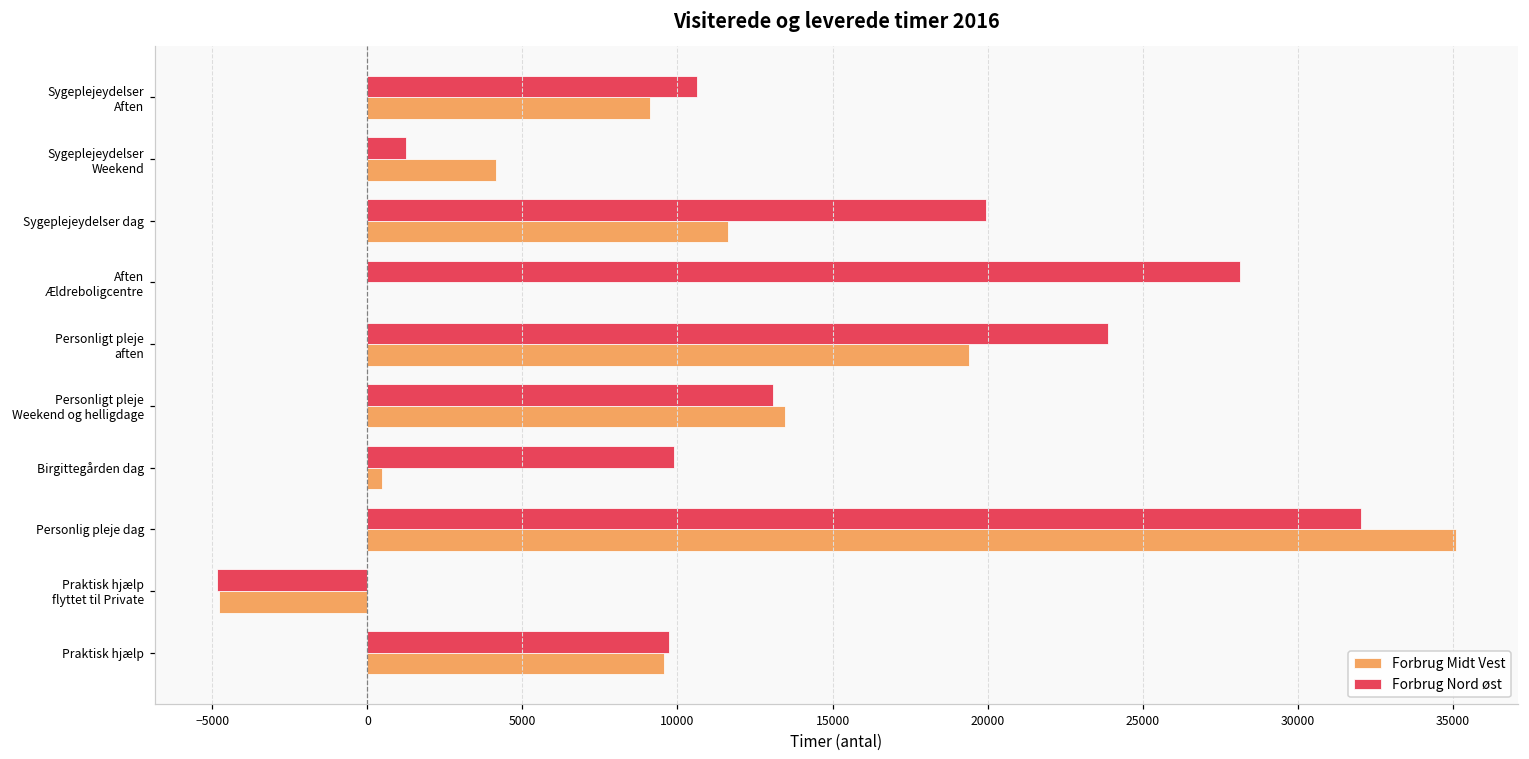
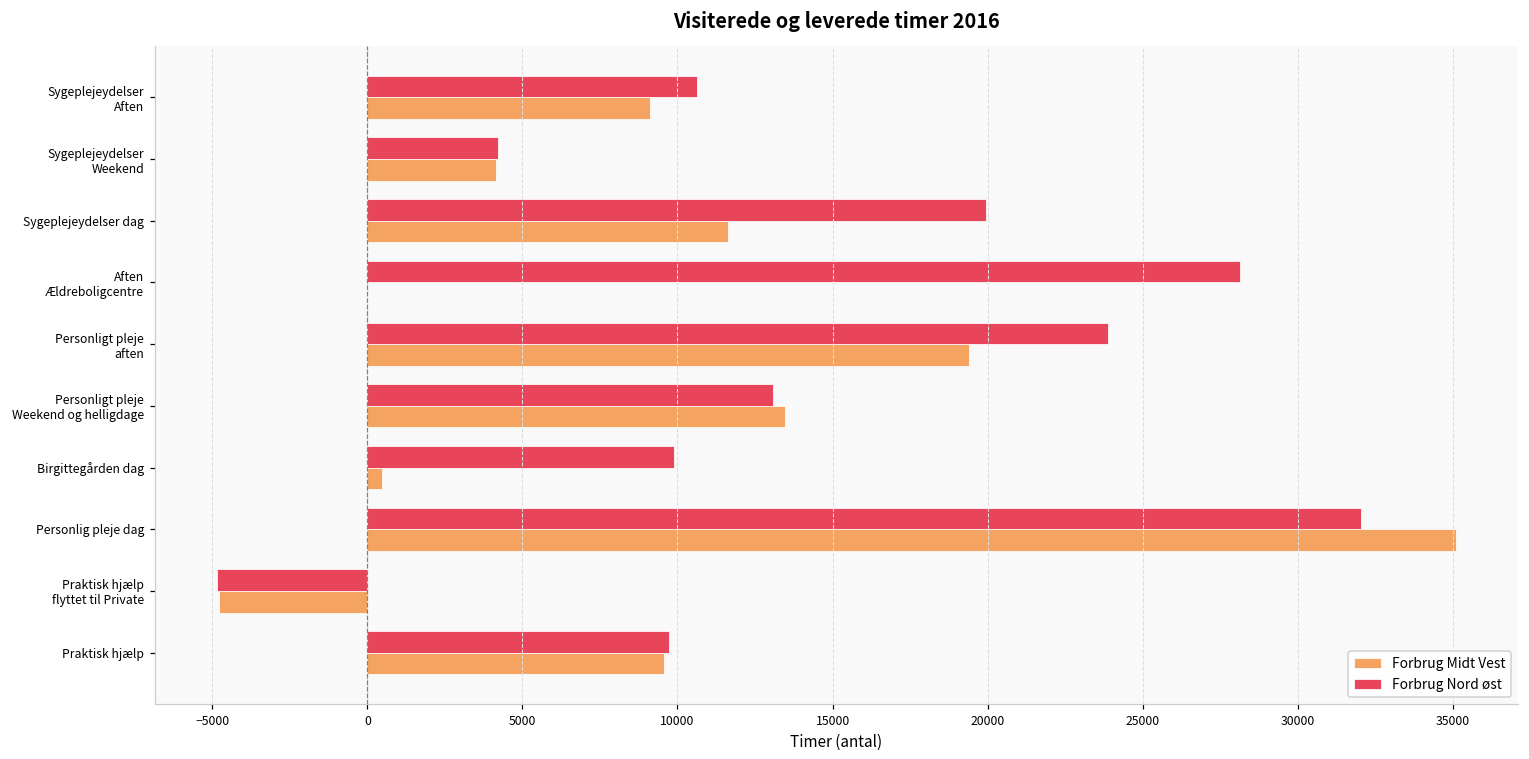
  {
    "Forbrug Midt Vest": {
      "Sygeplejeydelser Aften": 9100,
      "Sygeplejeydelser Weekend": 4200,
      "Sygeplejeydelser dag": 11600,
      "Aften Ældreboligcentre": 0,
      "Personligt pleje aften": 19400,
      "Personligt pleje Weekend og helligdage": 13500,
      "Birgittegården dag": 500,
      "Personlig pleje dag": 35100,
      "Praktisk hjælp flyttet til Private": -4800,
      "Praktisk hjælp": 9600
    },
    "Forbrug Nord øst": {
      "Sygeplejeydelser Aften": 10600,
-     "Sygeplejeydelser Weekend": 1200,
+     "Sygeplejeydelser Weekend": 4200,
      "Sygeplejeydelser dag": 19900,
      "Aften Ældreboligcentre": 28100,
      "Personligt pleje aften": 23900,
      "Personligt pleje Weekend og helligdage": 13100,
      "Birgittegården dag": 9900,
      "Personlig pleje dag": 32000,
      "Praktisk hjælp flyttet til Private": -4900,
      "Praktisk hjælp": 9700
    }
  }
